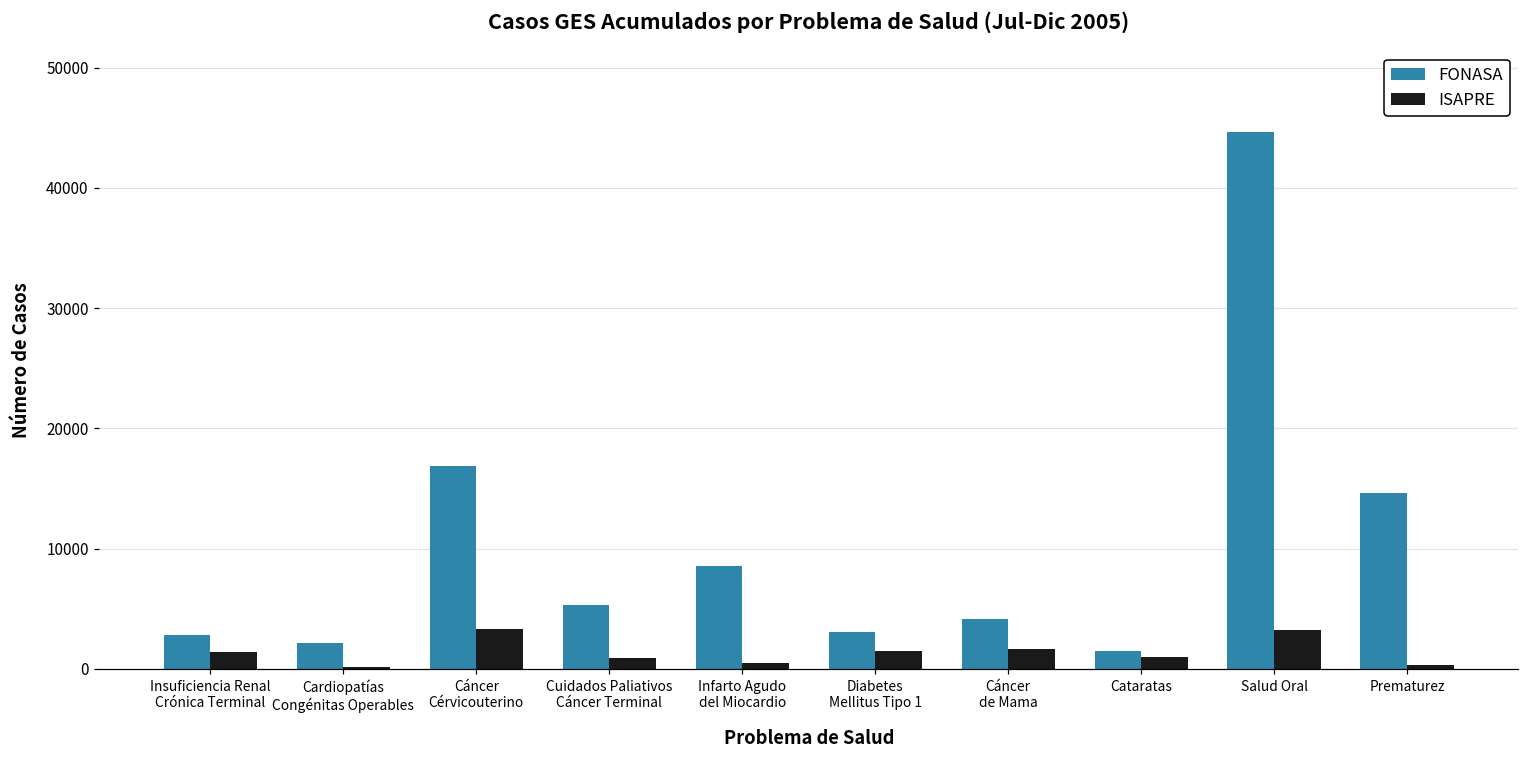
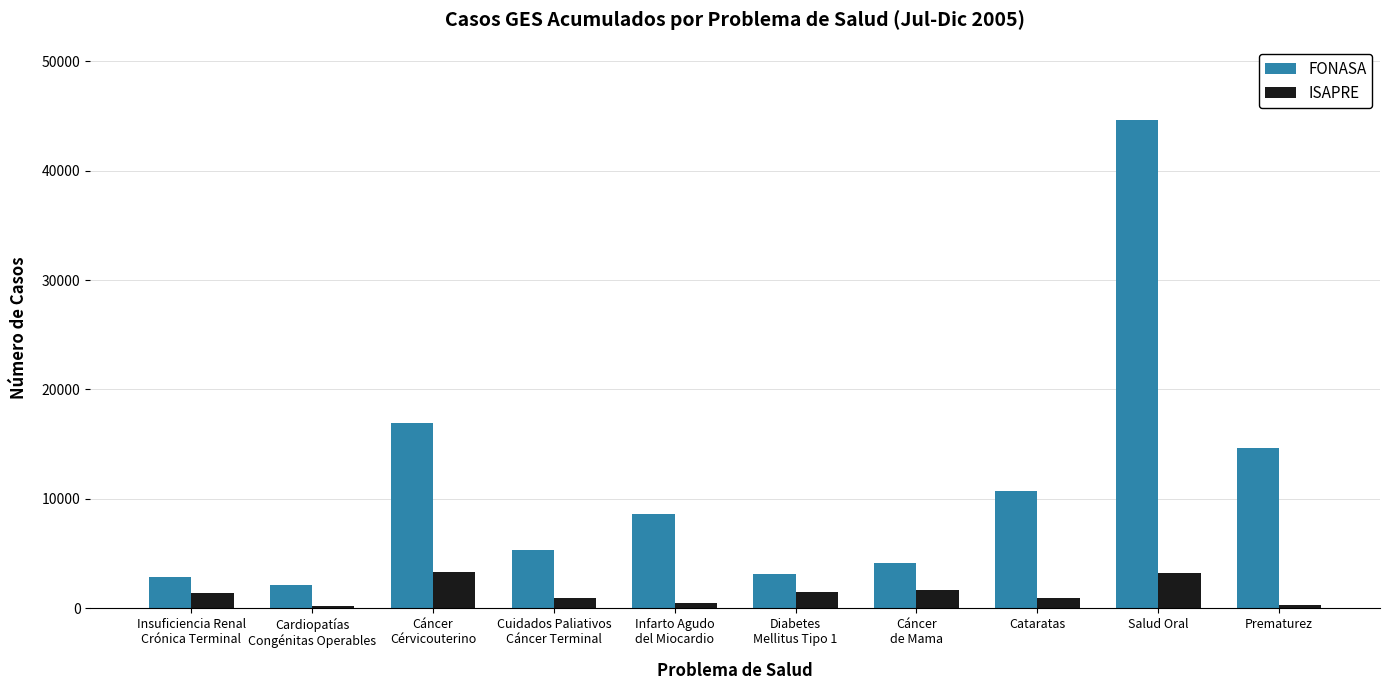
  {
    "FONASA": {
      "Insuficiencia Renal Crónica Terminal": 2800,
      "Cardiopatías Congénitas Operables": 2100,
      "Cáncer Cérvicouterino": 16900,
      "Cuidados Paliativos Cáncer Terminal": 5400,
      "Infarto Agudo del Miocardio": 8600,
      "Diabetes Mellitus Tipo 1": 3100,
      "Cáncer de Mama": 4100,
-     "Cataratas": 1500,
+     "Cataratas": 10700,
      "Salud Oral": 44600,
      "Prematurez": 14600
    },
    "ISAPRE": {
      "Insuficiencia Renal Crónica Terminal": 1400,
      "Cáncer Cérvicouterino": 3300,
      "Cuidados Paliativos Cáncer Terminal": 900,
      "Infarto Agudo del Miocardio": 500,
      "Diabetes Mellitus Tipo 1": 1500,
      "Cáncer de Mama": 1700,
      "Cataratas": 1000,
      "Salud Oral": 3300,
      "Prematurez": 300
    }
  }
